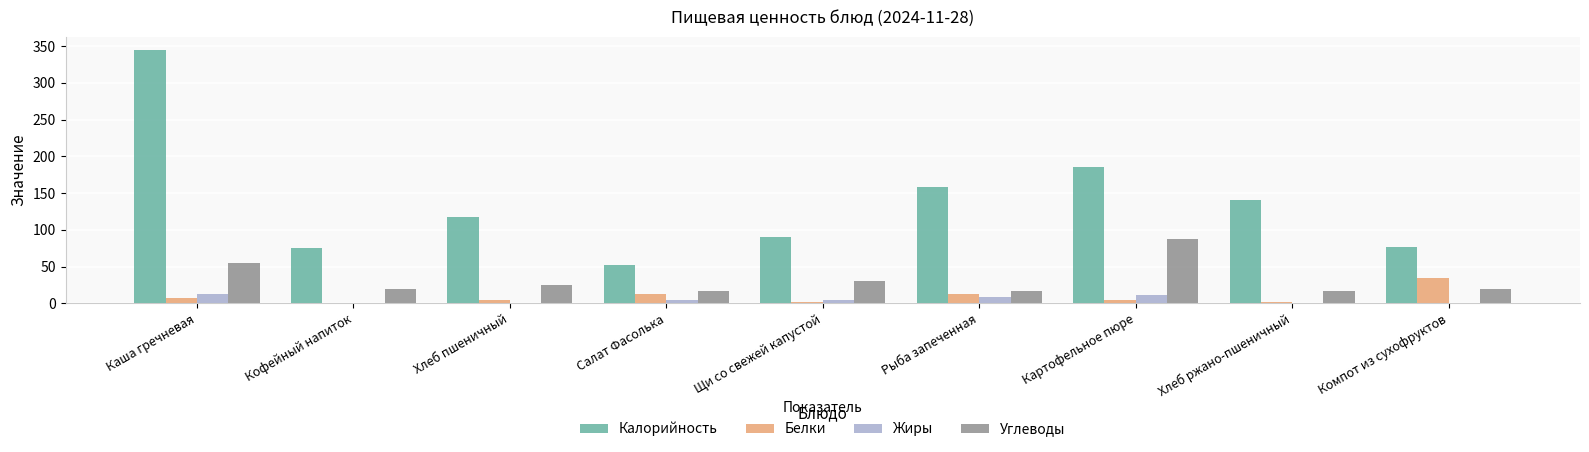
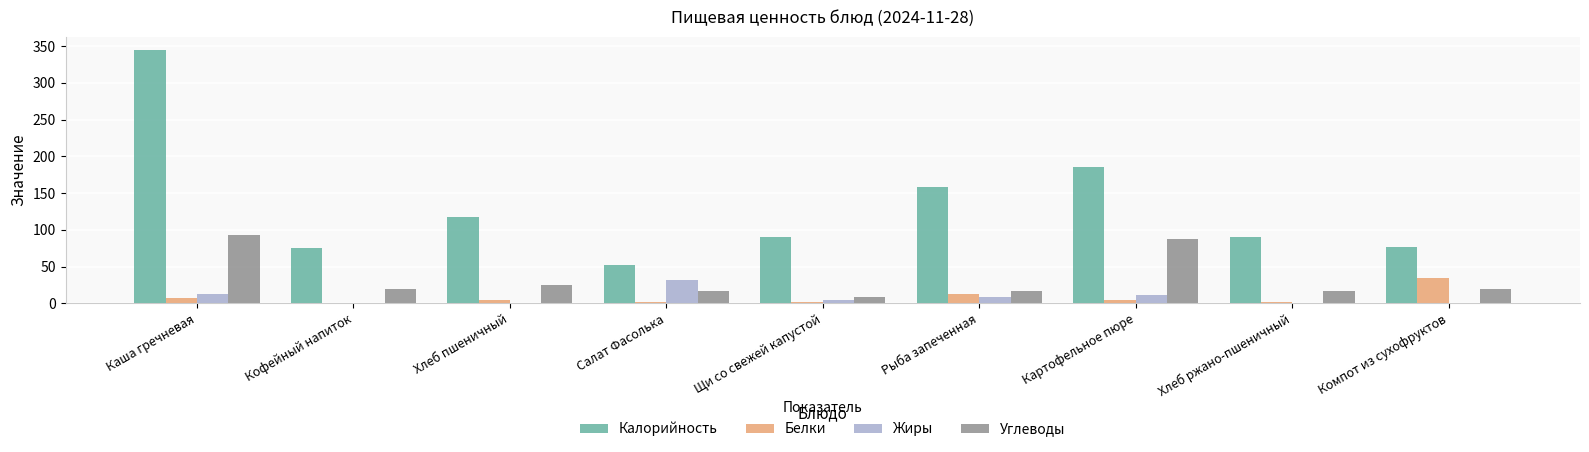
  {
    "Калорийность": {
      "Каша гречневая": 350,
      "Кофейный напиток": 70,
      "Хлеб пшеничный": 120,
      "Салат Фасолька": 50,
      "Щи со свежей капустой": 90,
      "Рыба запеченная": 160,
      "Картофельное пюре": 190,
-     "Хлеб ржано-пшеничный": 140,
+     "Хлеб ржано-пшеничный": 90,
      "Компот из сухофруктов": 80
    },
    "Белки": {
      "Каша гречневая": 10,
      "Кофейный напиток": 0,
      "Хлеб пшеничный": 0,
-     "Салат Фасолька": 10,
+     "Салат Фасолька": 0,
      "Рыба запеченная": 10,
      "Картофельное пюре": 0,
      "Компот из сухофруктов": 30
    },
    "Жиры": {
      "Каша гречневая": 10,
      "Кофейный напиток": 0,
-     "Салат Фасолька": 10,
+     "Салат Фасолька": 30,
      "Щи со свежей капустой": 0,
      "Рыба запеченная": 10,
      "Картофельное пюре": 10,
      "Компот из сухофруктов": 0
    },
    "Углеводы": {
-     "Каша гречневая": 50,
+     "Каша гречневая": 90,
      "Кофейный напиток": 20,
      "Хлеб пшеничный": 20,
      "Салат Фасолька": 20,
-     "Щи со свежей капустой": 30,
+     "Щи со свежей капустой": 10,
      "Рыба запеченная": 20,
      "Картофельное пюре": 90,
      "Хлеб ржано-пшеничный": 20,
      "Компот из сухофруктов": 20
    }
  }
